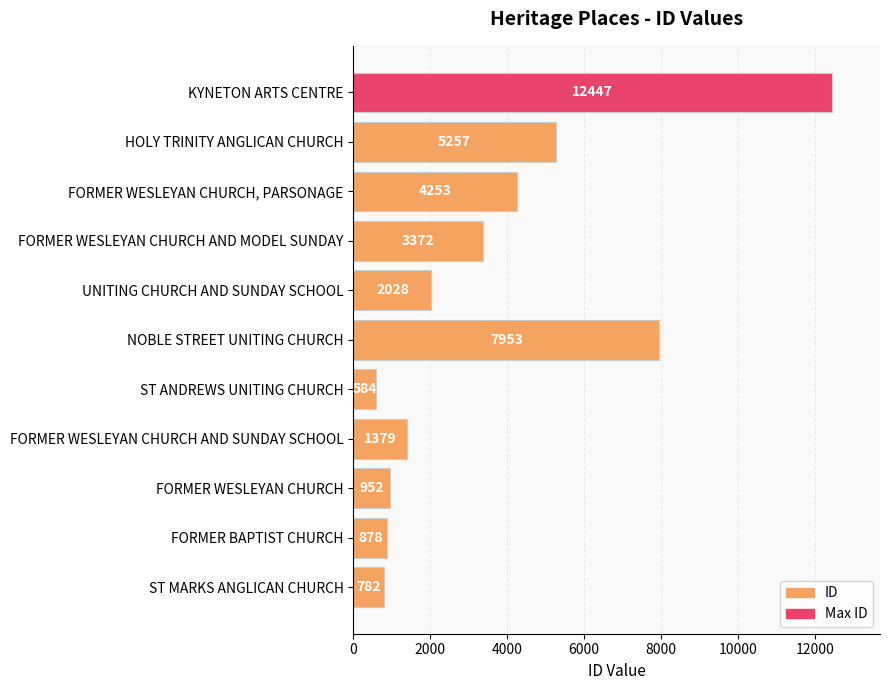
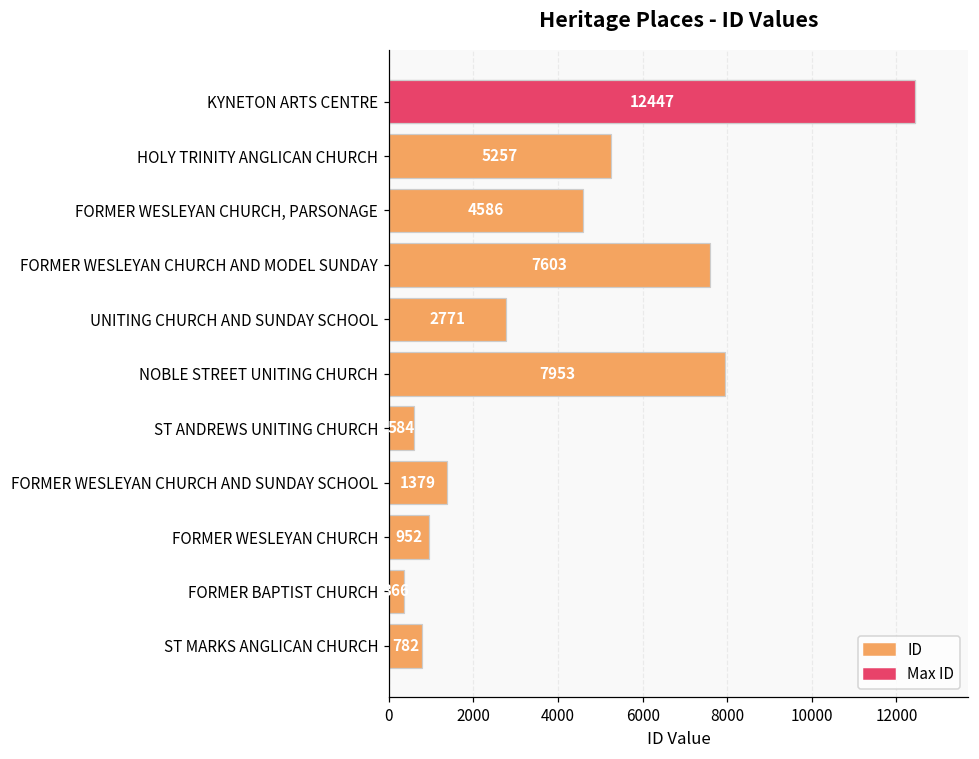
  {
    "ID": {
      "KYNETON ARTS CENTRE": 12447,
      "HOLY TRINITY ANGLICAN CHURCH": 5257,
-     "FORMER WESLEYAN CHURCH, PARSONAGE": 4253,
-     "FORMER WESLEYAN CHURCH AND MODEL SUNDAY": 3372,
-     "UNITING CHURCH AND SUNDAY SCHOOL": 2028,
+     "FORMER WESLEYAN CHURCH, PARSONAGE": 4586,
+     "FORMER WESLEYAN CHURCH AND MODEL SUNDAY": 7603,
+     "UNITING CHURCH AND SUNDAY SCHOOL": 2771,
      "NOBLE STREET UNITING CHURCH": 7953,
      "ST ANDREWS UNITING CHURCH": 584,
      "FORMER WESLEYAN CHURCH AND SUNDAY SCHOOL": 1379,
      "FORMER WESLEYAN CHURCH": 952,
-     "FORMER BAPTIST CHURCH": 878,
+     "FORMER BAPTIST CHURCH": 366,
      "ST MARKS ANGLICAN CHURCH": 782
    },
    "Max ID": {
      "KYNETON ARTS CENTRE": 12447
    }
  }
